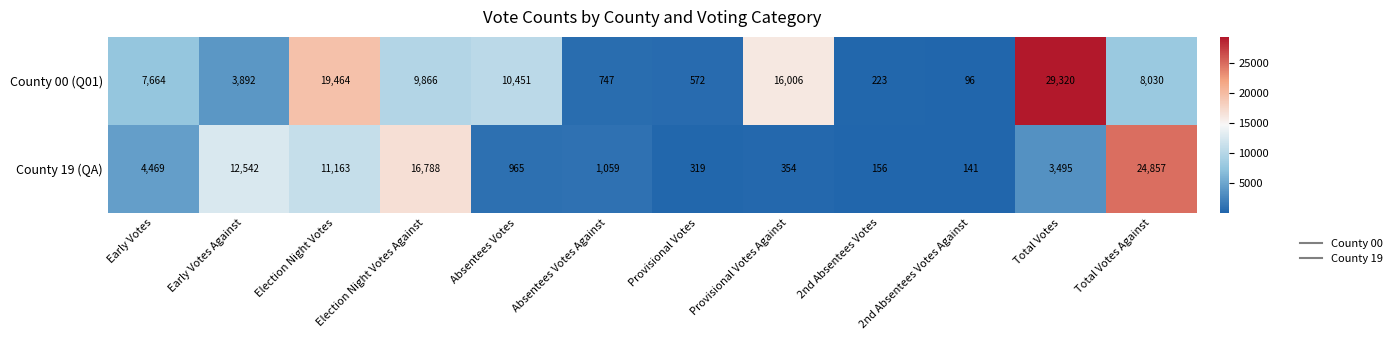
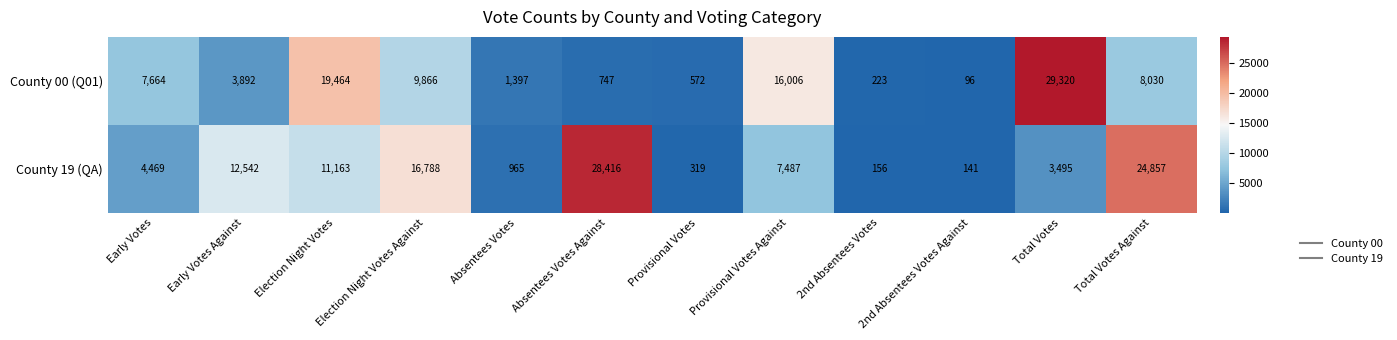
  {
    "County 00 (Q01)": {
      "Early Votes": "7,664",
      "Early Votes Against": "3,892",
      "Election Night Votes": "19,464",
      "Election Night Votes Against": "9,866",
-     "Absentees Votes": "10,451",
+     "Absentees Votes": "1,397",
      "Absentees Votes Against": "747",
      "Provisional Votes": "572",
      "Provisional Votes Against": "16,006",
      "2nd Absentees Votes": "223",
      "2nd Absentees Votes Against": "96",
      "Total Votes": "29,320",
      "Total Votes Against": "8,030"
    },
    "County 19 (QA)": {
      "Early Votes": "4,469",
      "Early Votes Against": "12,542",
      "Election Night Votes": "11,163",
      "Election Night Votes Against": "16,788",
      "Absentees Votes": "965",
-     "Absentees Votes Against": "1,059",
+     "Absentees Votes Against": "28,416",
      "Provisional Votes": "319",
-     "Provisional Votes Against": "354",
+     "Provisional Votes Against": "7,487",
      "2nd Absentees Votes": "156",
      "2nd Absentees Votes Against": "141",
      "Total Votes": "3,495",
      "Total Votes Against": "24,857"
    }
  }
